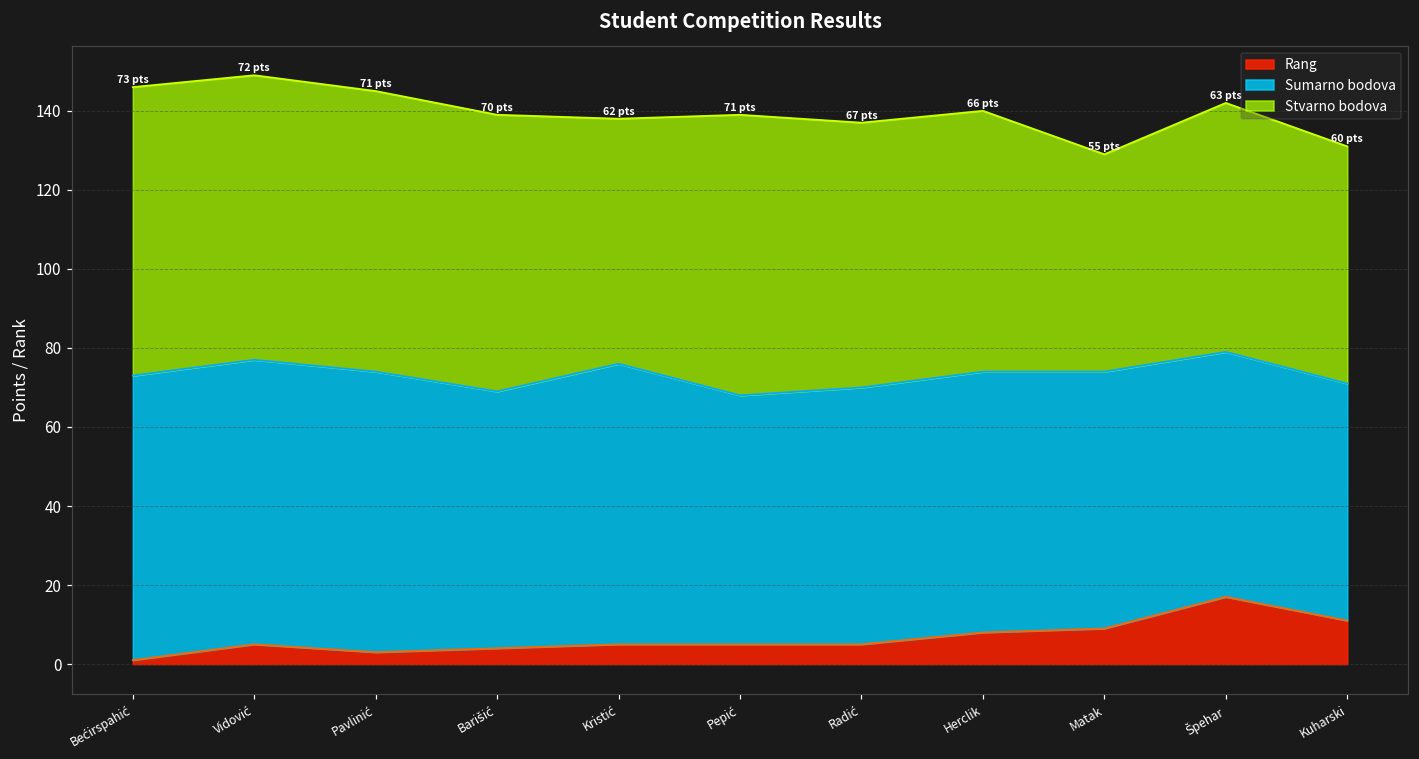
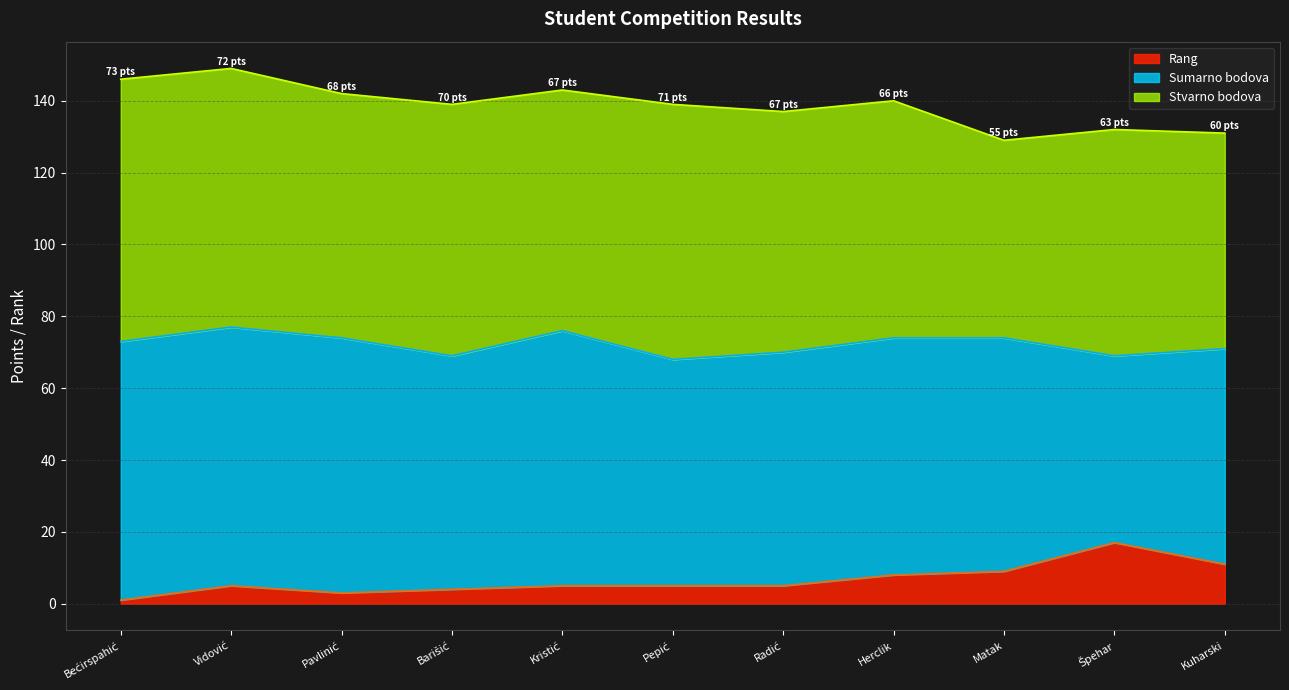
  {
    "Rang": {
      "Bećirspahić": 1,
      "Vidović": 5,
      "Pavlinić": 3,
      "Barišić": 4,
      "Kristić": 5,
      "Pepić": 5,
      "Radić": 5,
      "Herclik": 8,
      "Matak": 9,
      "Špehar": 17,
      "Kuharski": 11
    },
    "Sumarno bodova": {
      "Bećirspahić": 72,
      "Vidović": 72,
      "Pavlinić": 71,
      "Barišić": 65,
      "Kristić": 71,
      "Pepić": 63,
      "Radić": 65,
      "Herclik": 66,
      "Matak": 65,
-     "Špehar": 62,
+     "Špehar": 52,
      "Kuharski": 60
    },
    "Stvarno bodova": {
-     "Pavlinić": 71,
-     "Kristić": 62
+     "Pavlinić": 68,
+     "Kristić": 67
    }
  }
